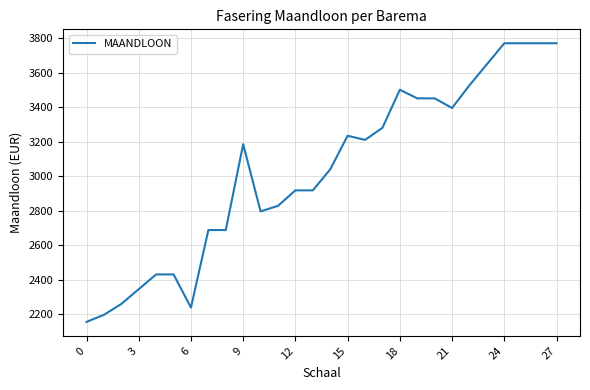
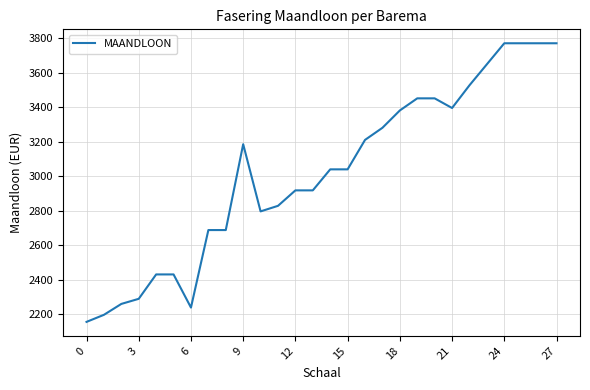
  {
    "0": 2150,
-   "3": 2340,
+   "3": 2290,
    "6": 2240,
    "9": 3190,
    "12": 2920,
-   "15": 3230,
-   "18": 3500,
+   "15": 3040,
+   "18": 3380,
    "21": 3400,
    "24": 3770,
    "27": 3770
  }
